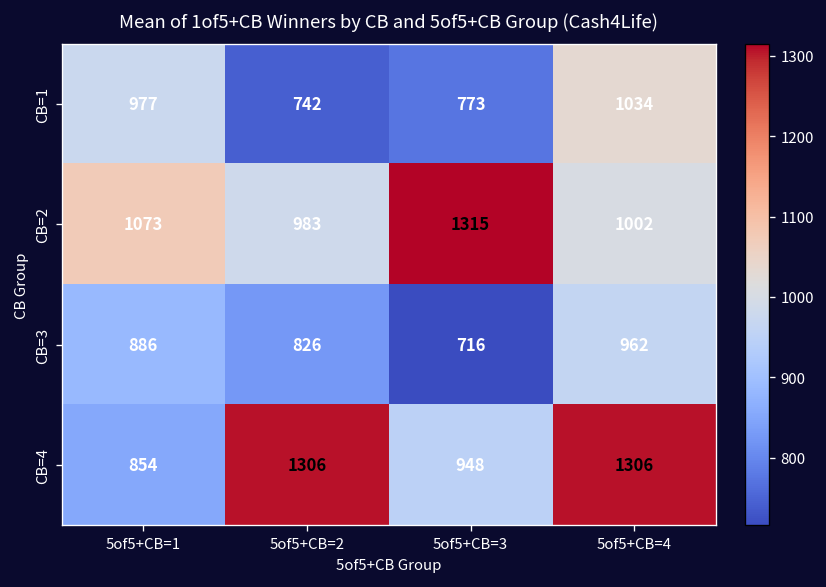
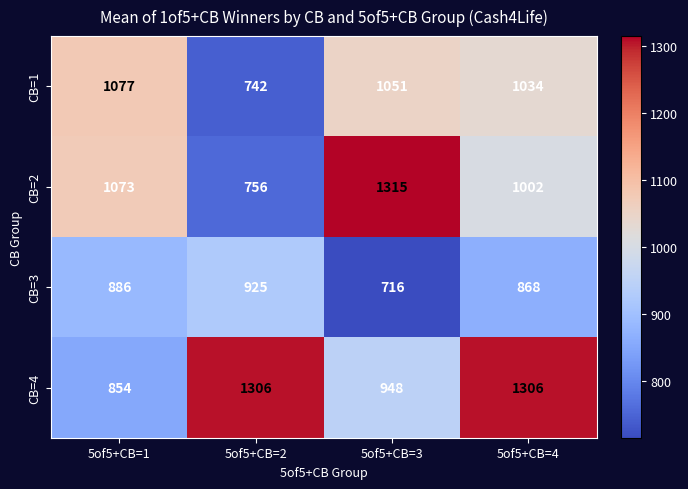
  {
    "CB=1": {
-     "5of5+CB=1": 977,
+     "5of5+CB=1": 1077,
      "5of5+CB=2": 742,
-     "5of5+CB=3": 773
+     "5of5+CB=3": 1051
    },
    "CB=2": {
      "5of5+CB=1": 1073,
-     "5of5+CB=2": 983,
+     "5of5+CB=2": 756,
      "5of5+CB=3": 1315
    },
    "CB=3": {
      "5of5+CB=1": 886,
-     "5of5+CB=2": 826,
+     "5of5+CB=2": 925,
      "5of5+CB=3": 716,
-     "5of5+CB=4": 962
+     "5of5+CB=4": 868
    },
    "CB=4": {
      "5of5+CB=1": 854,
      "5of5+CB=2": 1306,
      "5of5+CB=3": 948,
      "5of5+CB=4": 1306
    }
  }
